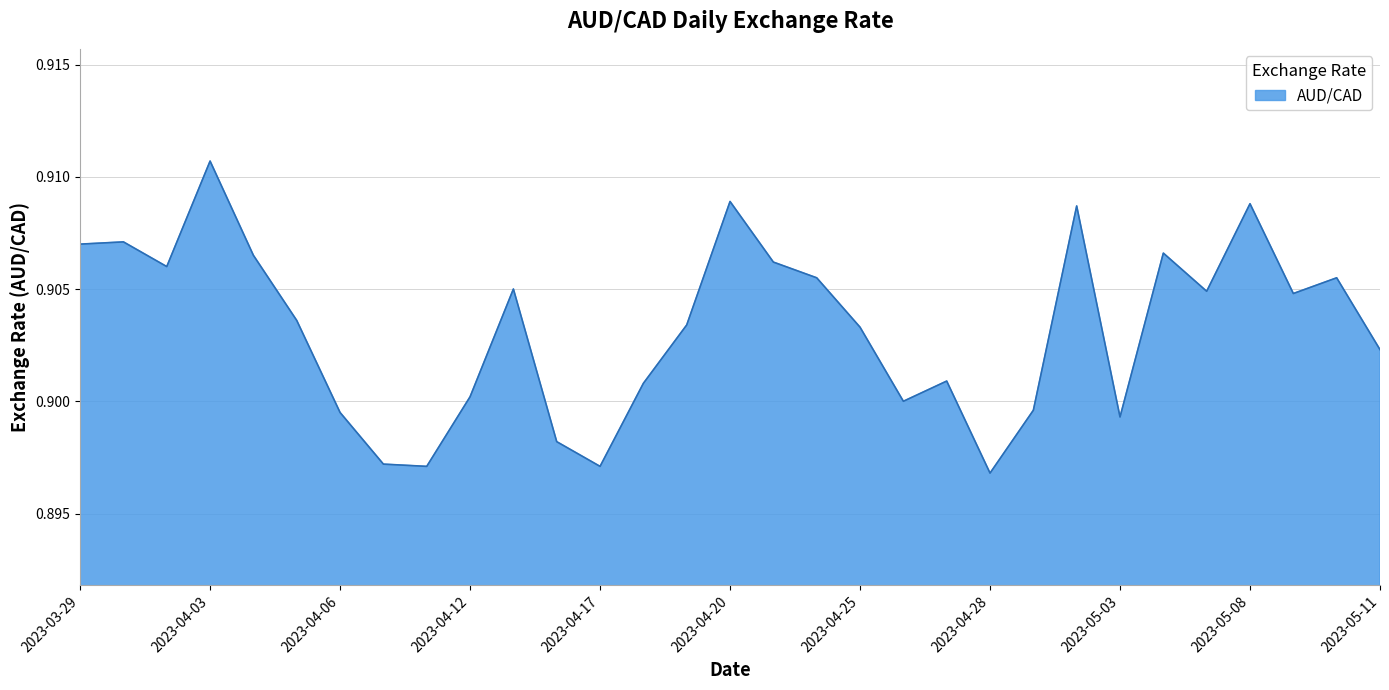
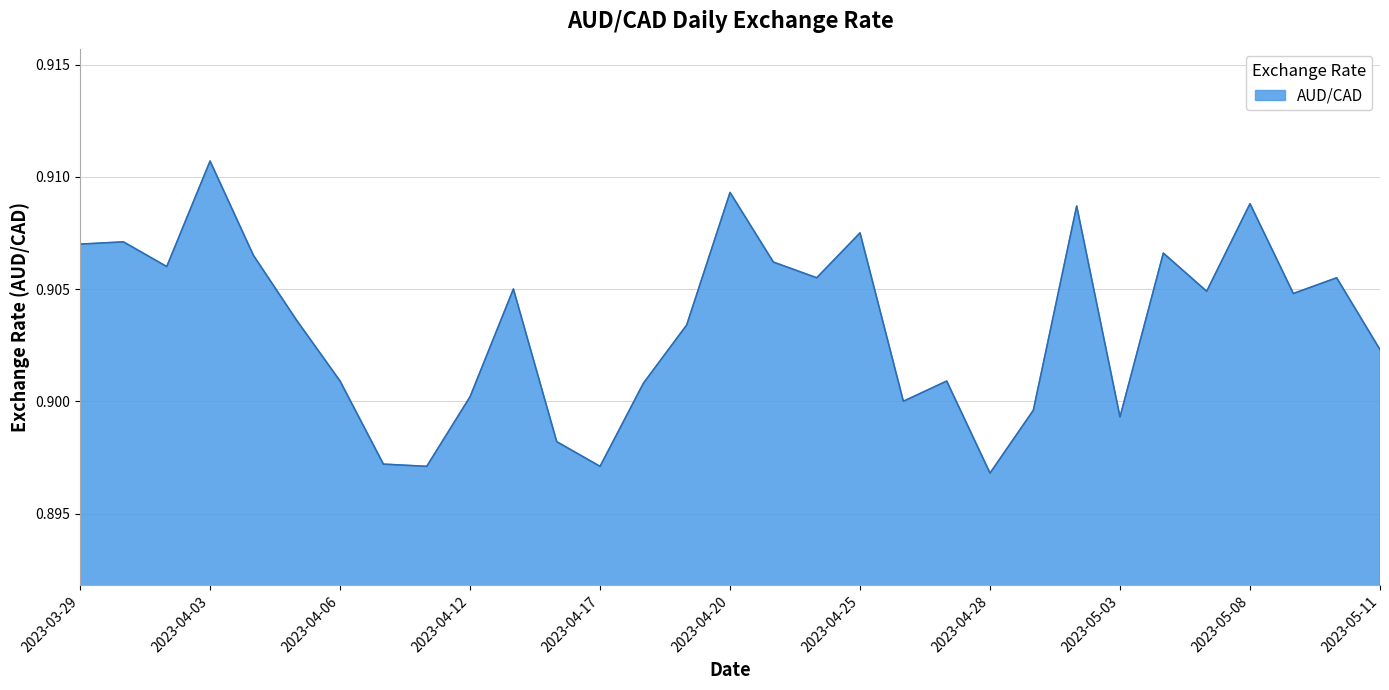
  {
    "2023-03-29": 0.9070,
    "2023-04-03": 0.9107,
-   "2023-04-06": 0.8995,
+   "2023-04-06": 0.9009,
    "2023-04-12": 0.9002,
    "2023-04-17": 0.8971,
-   "2023-04-20": 0.9089,
-   "2023-04-25": 0.9033,
+   "2023-04-20": 0.9093,
+   "2023-04-25": 0.9075,
    "2023-04-28": 0.8968,
    "2023-05-03": 0.8993,
    "2023-05-08": 0.9088,
    "2023-05-11": 0.9023
  }
